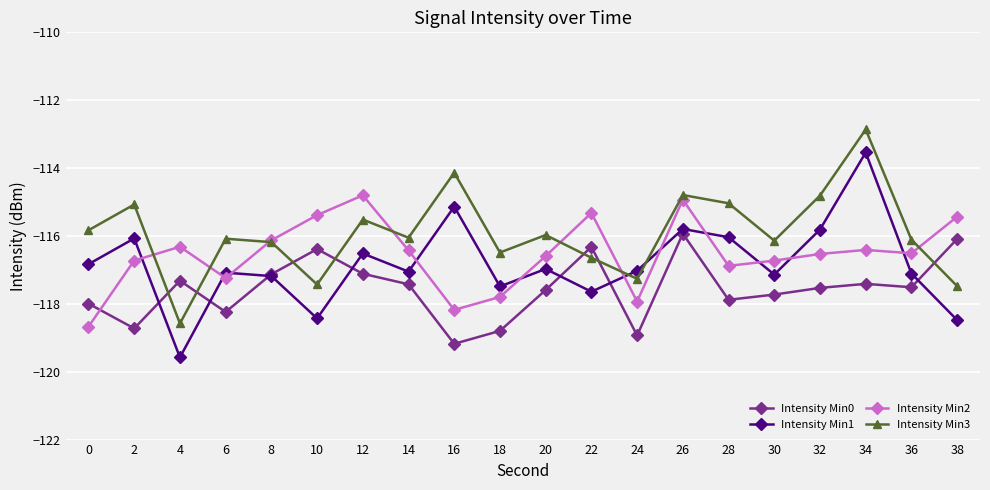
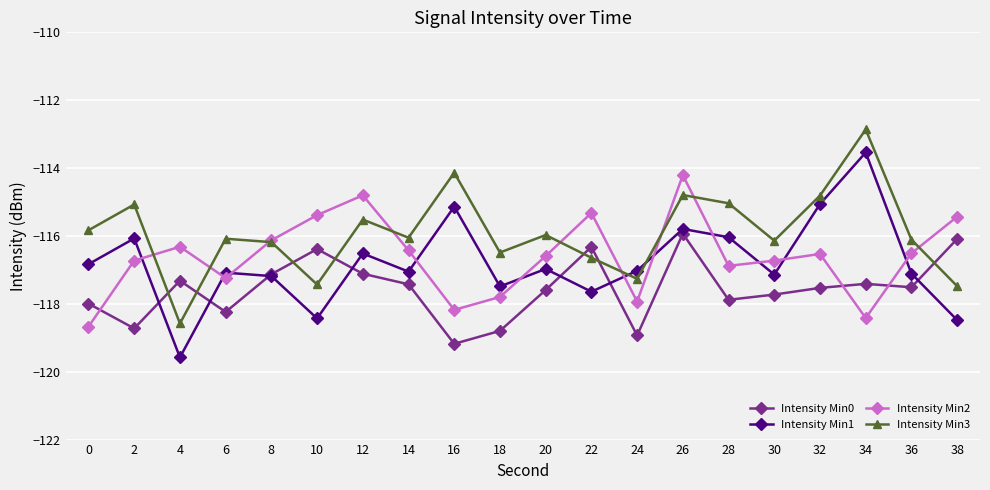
  {
    "Intensity Min0": {
      "0": -118.0,
      "2": -118.7,
      "4": -117.3,
      "6": -118.2,
      "10": -116.4,
      "12": -117.1,
      "14": -117.4,
      "16": -119.2,
      "18": -118.8,
      "20": -117.6,
      "22": -116.3,
      "24": -118.9,
      "26": -115.9,
      "28": -117.9,
      "30": -117.7,
      "32": -117.5,
      "34": -117.4,
      "36": -117.5,
      "38": -116.1
    },
    "Intensity Min1": {
      "0": -116.8,
      "2": -116.1,
      "4": -119.6,
      "6": -117.1,
      "10": -118.4,
      "12": -116.5,
      "14": -117.1,
      "16": -115.1,
      "18": -117.5,
      "20": -117.0,
      "22": -117.6,
      "24": -117.0,
      "26": -115.8,
      "28": -116.0,
      "30": -117.1,
-     "32": -115.8,
+     "32": -115.1,
      "34": -113.5,
      "36": -117.1,
      "38": -118.5
    },
    "Intensity Min2": {
      "0": -118.7,
      "2": -116.7,
      "4": -116.3,
      "6": -117.2,
      "10": -115.4,
      "12": -114.8,
      "14": -116.4,
      "16": -118.2,
      "18": -117.8,
      "20": -116.6,
      "22": -115.3,
      "24": -117.9,
-     "26": -114.9,
+     "26": -114.2,
      "28": -116.9,
      "30": -116.7,
      "32": -116.5,
-     "34": -116.4,
+     "34": -118.4,
      "36": -116.5,
      "38": -115.4
    },
    "Intensity Min3": {
      "0": -115.8,
      "2": -115.1,
      "4": -118.6,
      "6": -116.1,
      "10": -117.4,
      "12": -115.5,
      "14": -116.1,
      "16": -114.1,
      "18": -116.5,
      "20": -116.0,
      "22": -116.6,
      "24": -117.3,
      "26": -114.8,
      "28": -115.0,
      "30": -116.1,
      "32": -114.8,
      "34": -112.9,
      "36": -116.1,
      "38": -117.5
    }
  }
